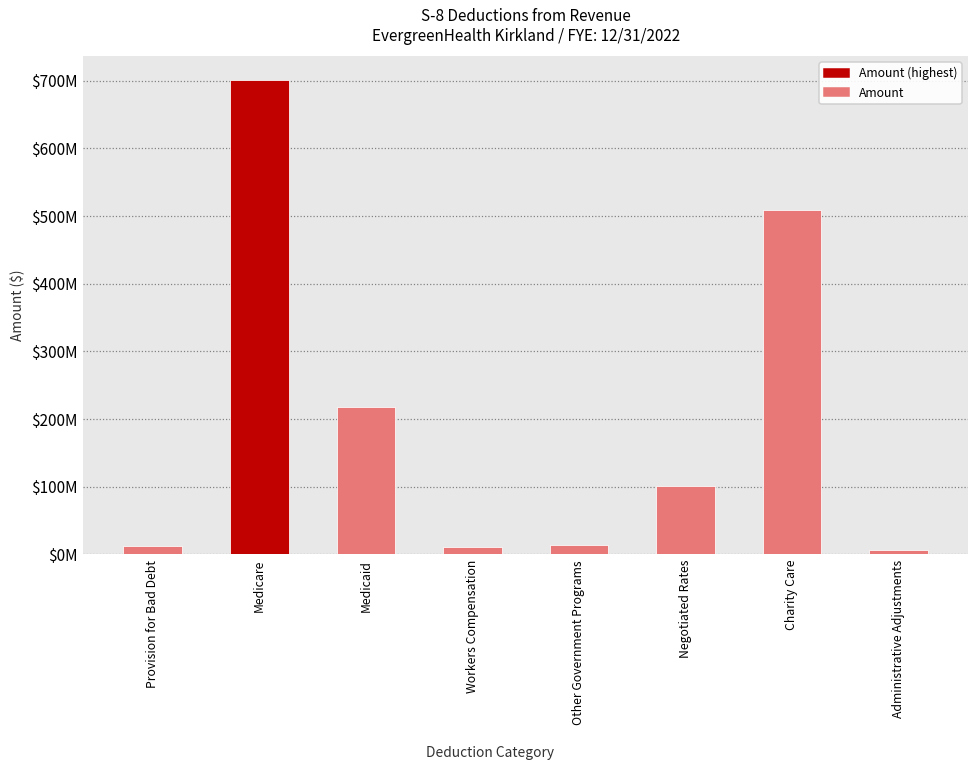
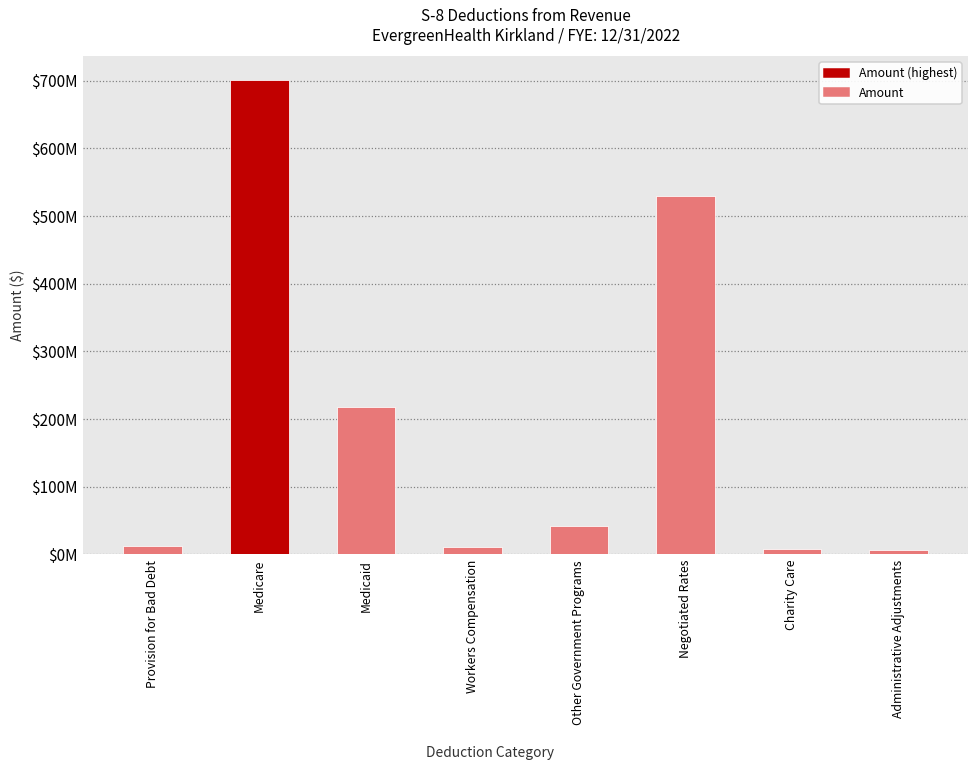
  {
    "Provision for Bad Debt": "$10000000",
    "Medicare": "$700000000",
    "Medicaid": "$220000000",
    "Workers Compensation": "$10000000",
-   "Other Government Programs": "$10000000",
-   "Negotiated Rates": "$100000000",
-   "Charity Care": "$510000000",
+   "Other Government Programs": "$40000000",
+   "Negotiated Rates": "$530000000",
+   "Charity Care": "$10000000",
    "Administrative Adjustments": "$10000000"
  }
